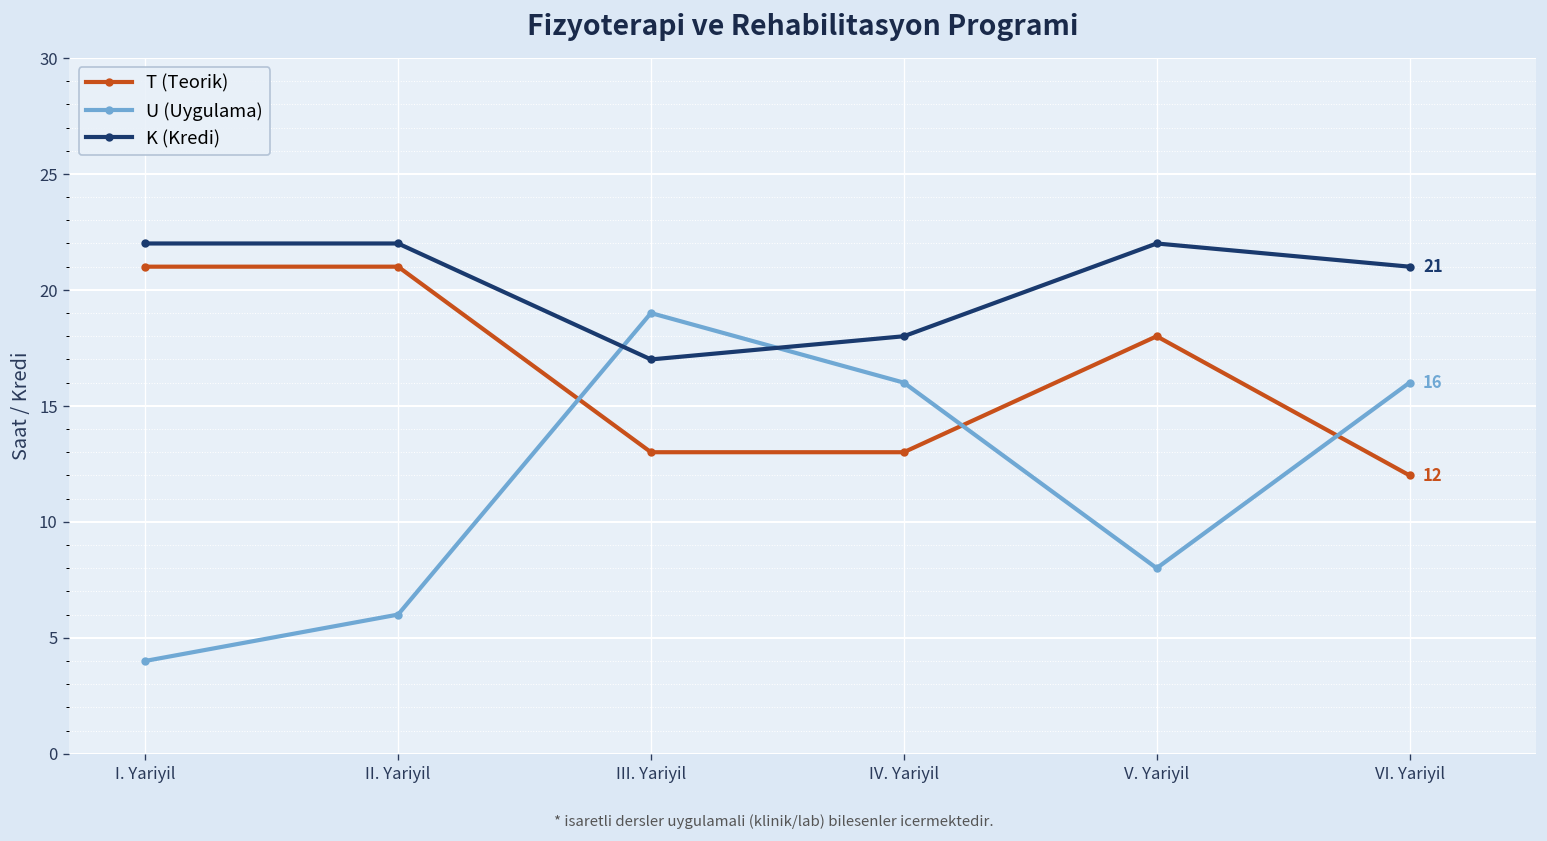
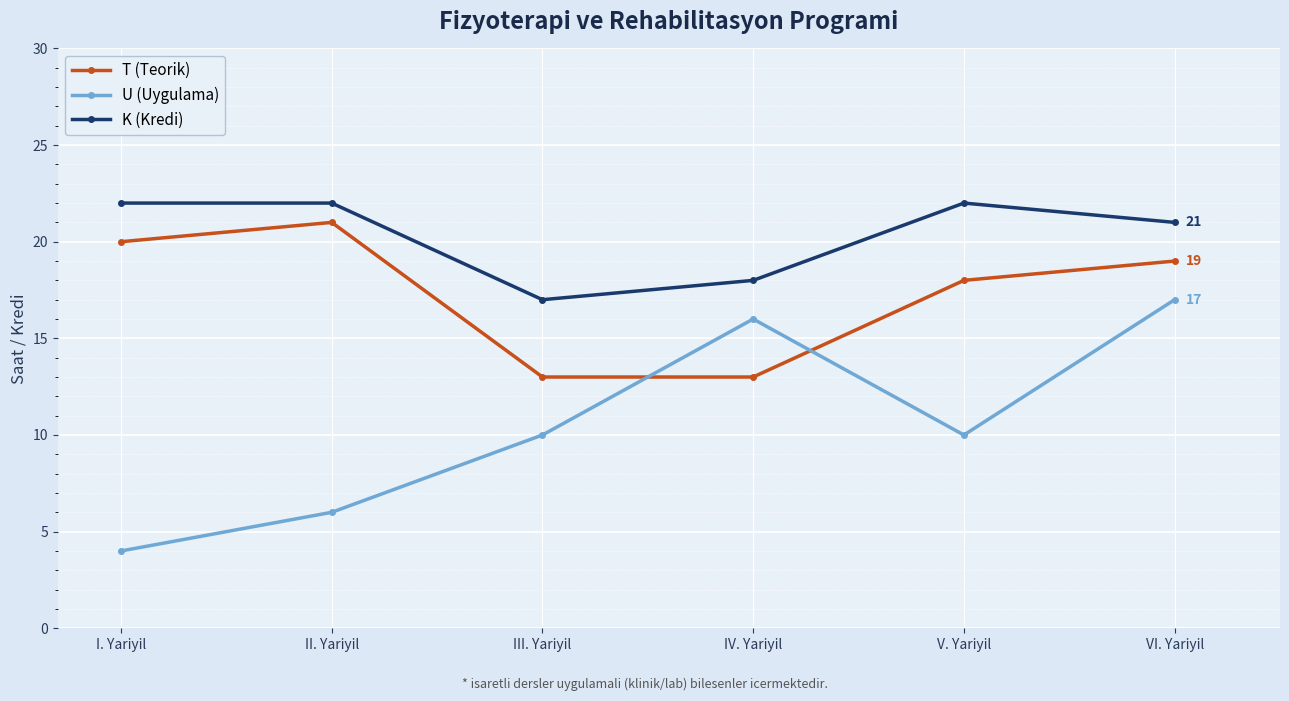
  {
    "T (Teorik)": {
-     "I. Yariyil": 21,
-     "VI. Yariyil": 12
+     "I. Yariyil": 20,
+     "VI. Yariyil": 19
    },
    "U (Uygulama)": {
-     "III. Yariyil": 19,
-     "V. Yariyil": 8,
-     "VI. Yariyil": 16
+     "III. Yariyil": 10,
+     "V. Yariyil": 10,
+     "VI. Yariyil": 17
    },
    "K (Kredi)": {
      "VI. Yariyil": 21
    }
  }
